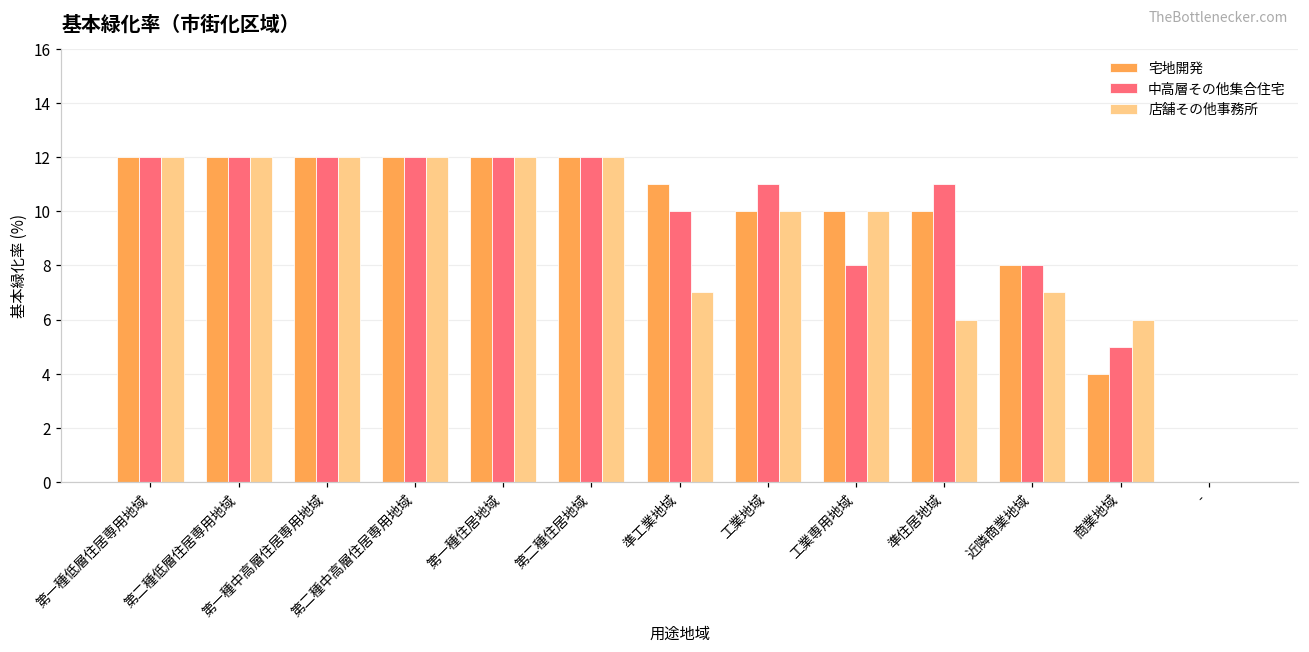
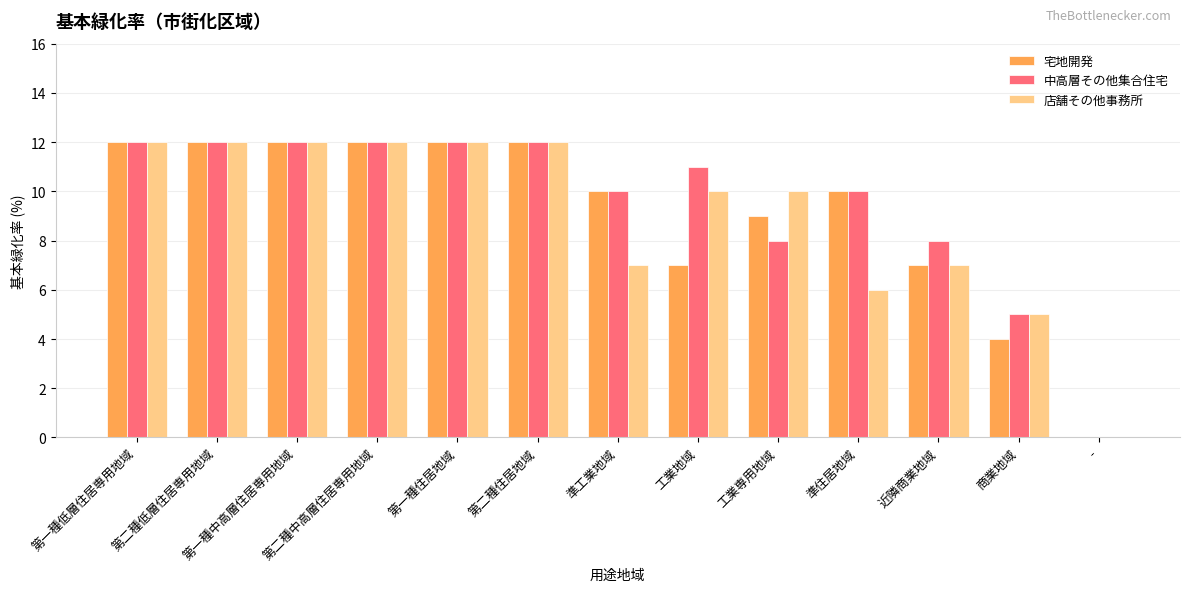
  {
    "宅地開発": {
      "第一種低層住居専用地域": 12,
      "第二種低層住居専用地域": 12,
      "第一種中高層住居専用地域": 12,
      "第二種中高層住居専用地域": 12,
      "第一種住居地域": 12,
      "第二種住居地域": 12,
-     "準工業地域": 11,
-     "工業地域": 10,
-     "工業専用地域": 10,
+     "準工業地域": 10,
+     "工業地域": 7,
+     "工業専用地域": 9,
      "準住居地域": 10,
-     "近隣商業地域": 8,
+     "近隣商業地域": 7,
      "商業地域": 4,
      "-": 0
    },
    "中高層その他集合住宅": {
      "第一種低層住居専用地域": 12,
      "第二種低層住居専用地域": 12,
      "第一種中高層住居専用地域": 12,
      "第二種中高層住居専用地域": 12,
      "第一種住居地域": 12,
      "第二種住居地域": 12,
      "準工業地域": 10,
      "工業地域": 11,
      "工業専用地域": 8,
-     "準住居地域": 11,
+     "準住居地域": 10,
      "近隣商業地域": 8,
      "商業地域": 5,
      "-": 0
    },
    "店舗その他事務所": {
      "第一種低層住居専用地域": 12,
      "第二種低層住居専用地域": 12,
      "第一種中高層住居専用地域": 12,
      "第二種中高層住居専用地域": 12,
      "第一種住居地域": 12,
      "第二種住居地域": 12,
      "準工業地域": 7,
      "工業地域": 10,
      "工業専用地域": 10,
      "準住居地域": 6,
      "近隣商業地域": 7,
-     "商業地域": 6,
+     "商業地域": 5,
      "-": 0
    }
  }
